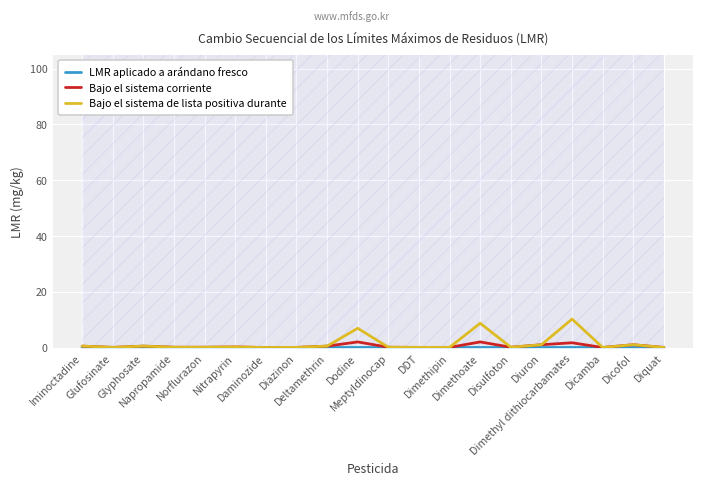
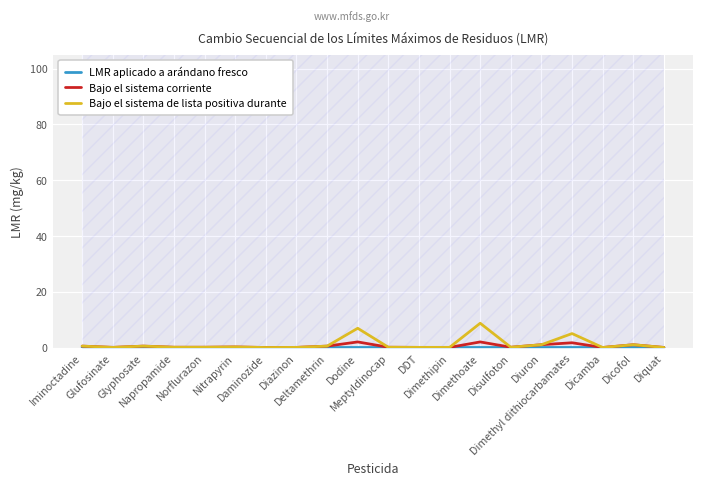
  {
    "Bajo el sistema corriente": {
      "Dodine": 2,
      "Dimethoate": 2,
      "Dimethyl dithiocarbamates": 2
    },
    "Bajo el sistema de lista positiva durante": {
      "Dodine": 7,
      "Dimethoate": 9,
-     "Dimethyl dithiocarbamates": 10
+     "Dimethyl dithiocarbamates": 5
    }
  }
